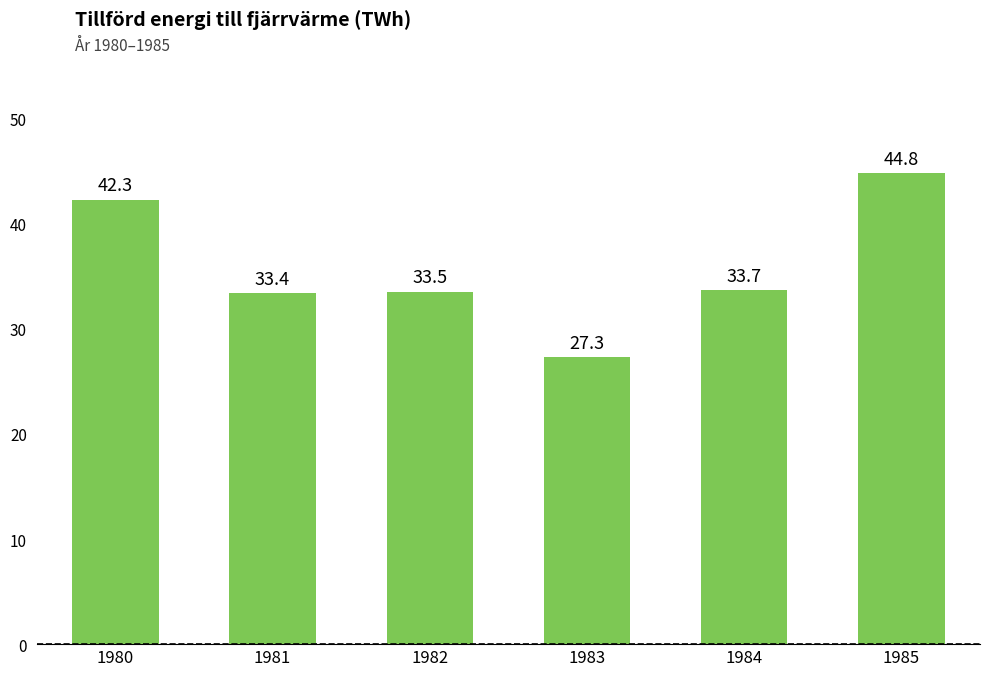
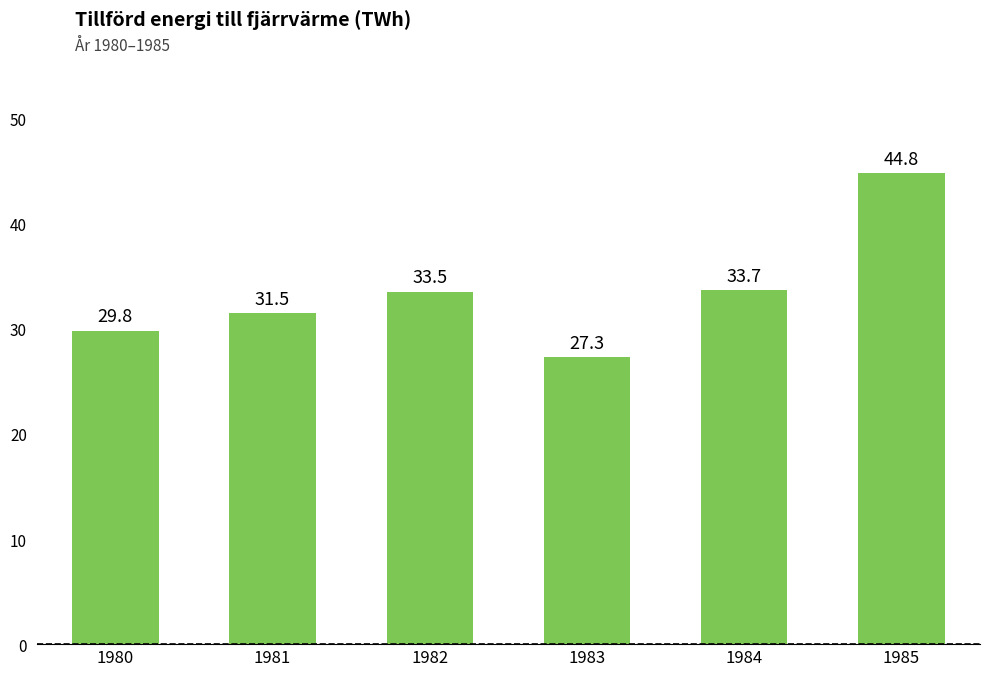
  {
-   "1980": 42.3,
-   "1981": 33.4,
+   "1980": 29.8,
+   "1981": 31.5,
    "1982": 33.5,
    "1983": 27.3,
    "1984": 33.7,
    "1985": 44.8
  }
